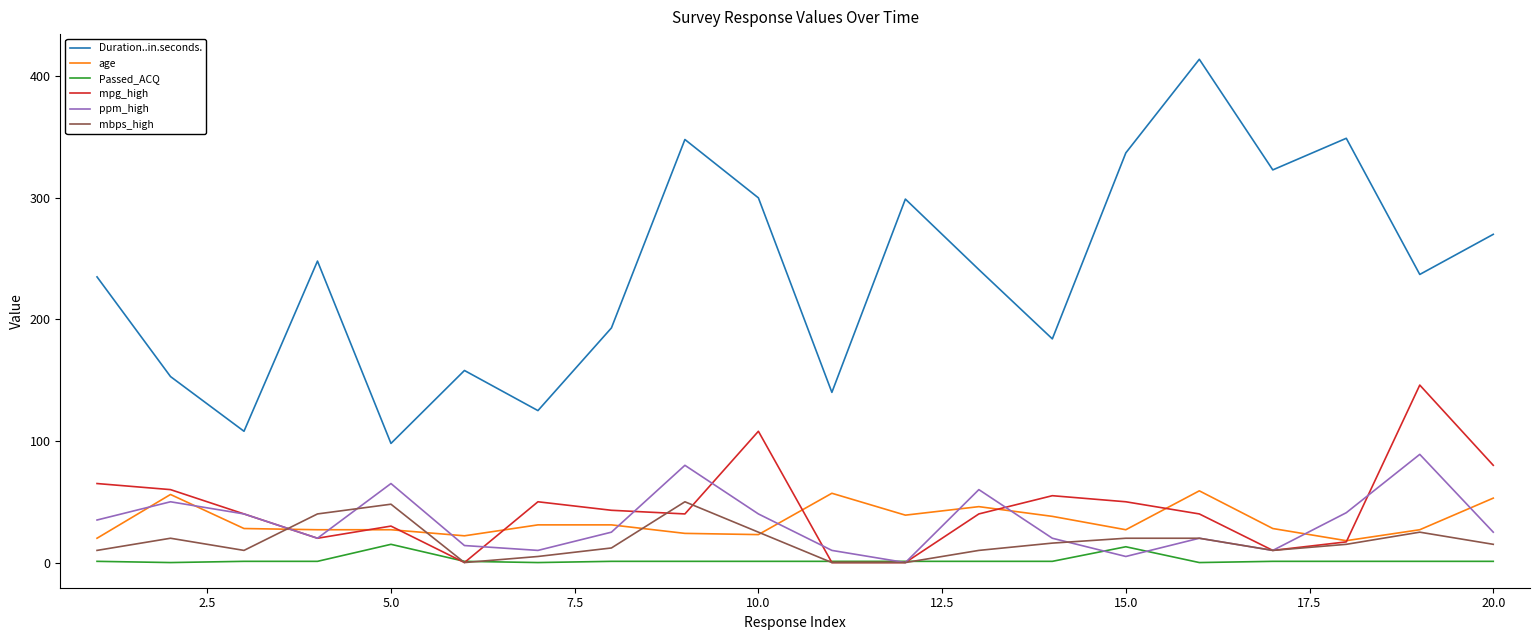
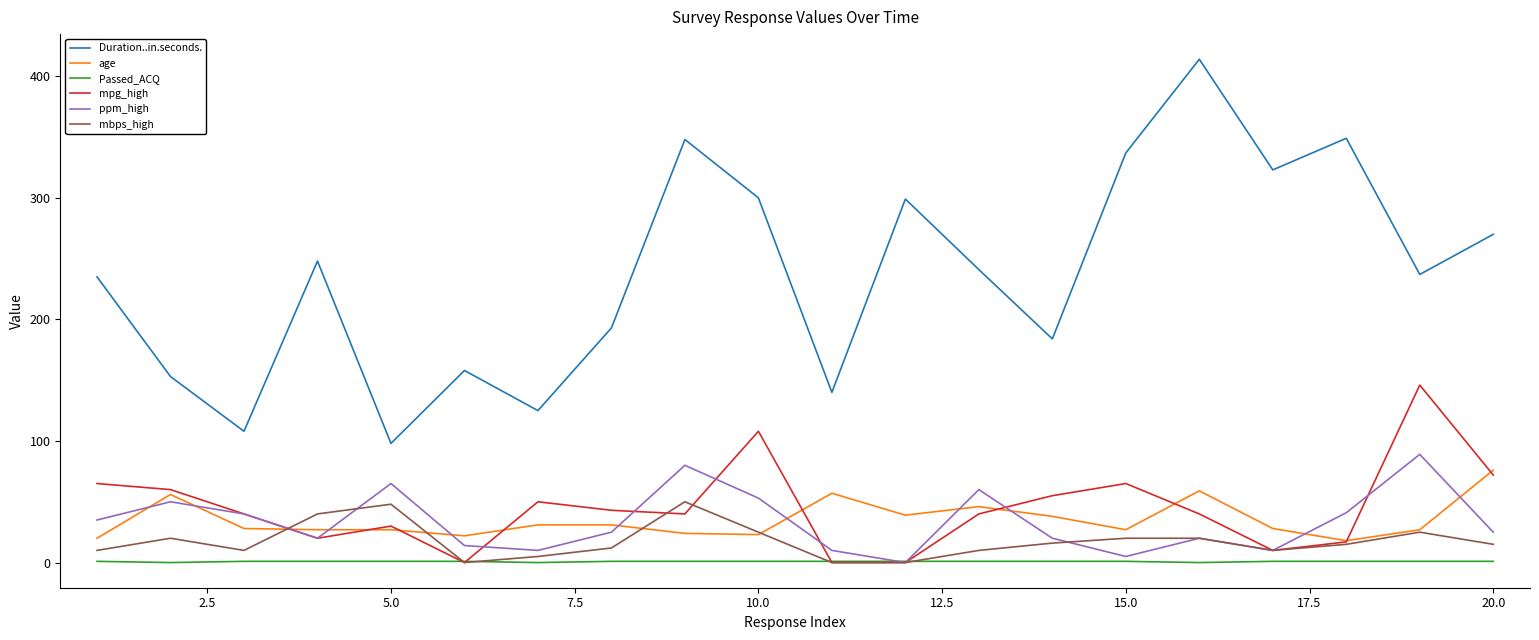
  {
    "Duration..in.seconds.": {
      "5.0": 98,
      "10.0": 300,
      "15.0": 337,
      "20.0": 270
    },
    "age": {
      "5.0": 27,
      "15.0": 27,
-     "20.0": 53
+     "20.0": 76
    },
    "Passed_ACQ": {
-     "5.0": 15,
+     "5.0": 1,
      "10.0": 1,
-     "15.0": 13,
+     "15.0": 1,
      "20.0": 1
    },
    "mpg_high": {
      "5.0": 30,
      "10.0": 108,
-     "15.0": 50,
-     "20.0": 80
+     "15.0": 65,
+     "20.0": 72
    },
    "ppm_high": {
      "5.0": 65,
-     "10.0": 40,
+     "10.0": 53,
      "15.0": 5,
      "20.0": 25
    },
    "mbps_high": {
      "5.0": 48,
      "15.0": 20,
      "20.0": 15
    }
  }
